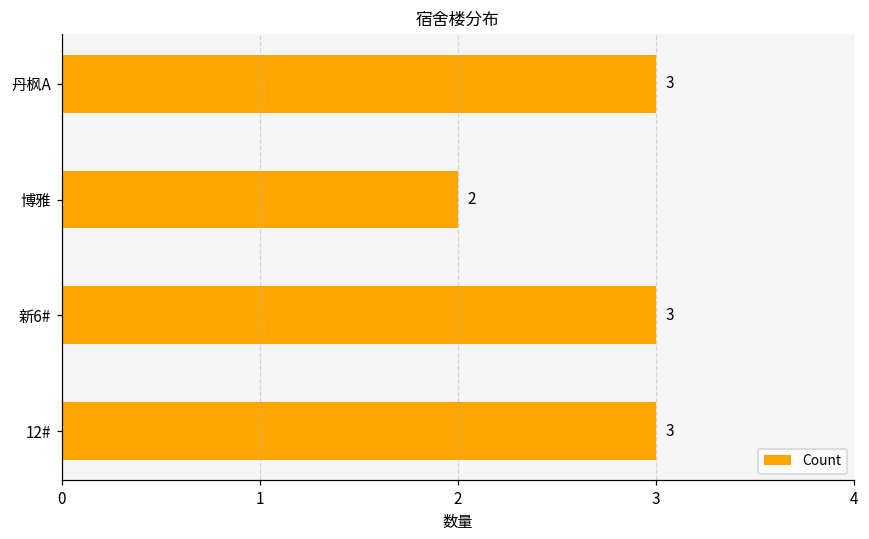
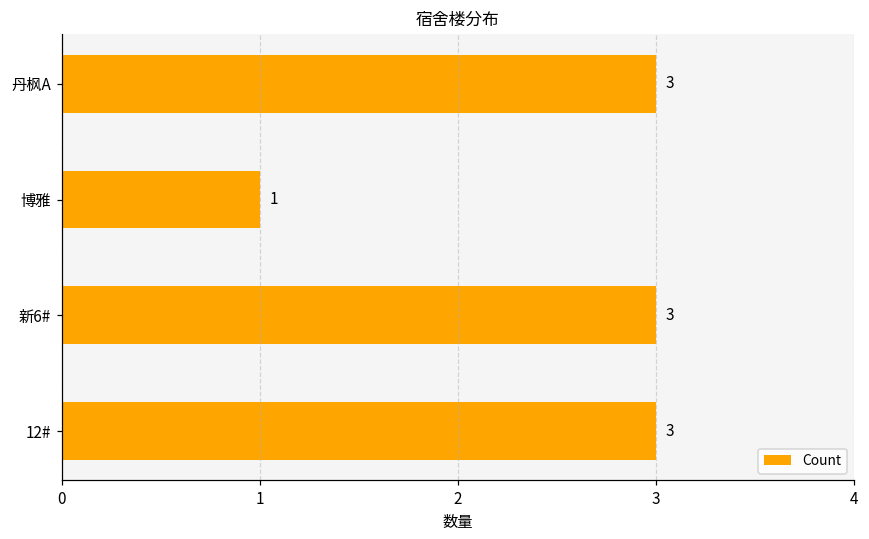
  {
    "丹枫A": 3,
-   "博雅": 2,
+   "博雅": 1,
    "新6#": 3,
    "12#": 3
  }
